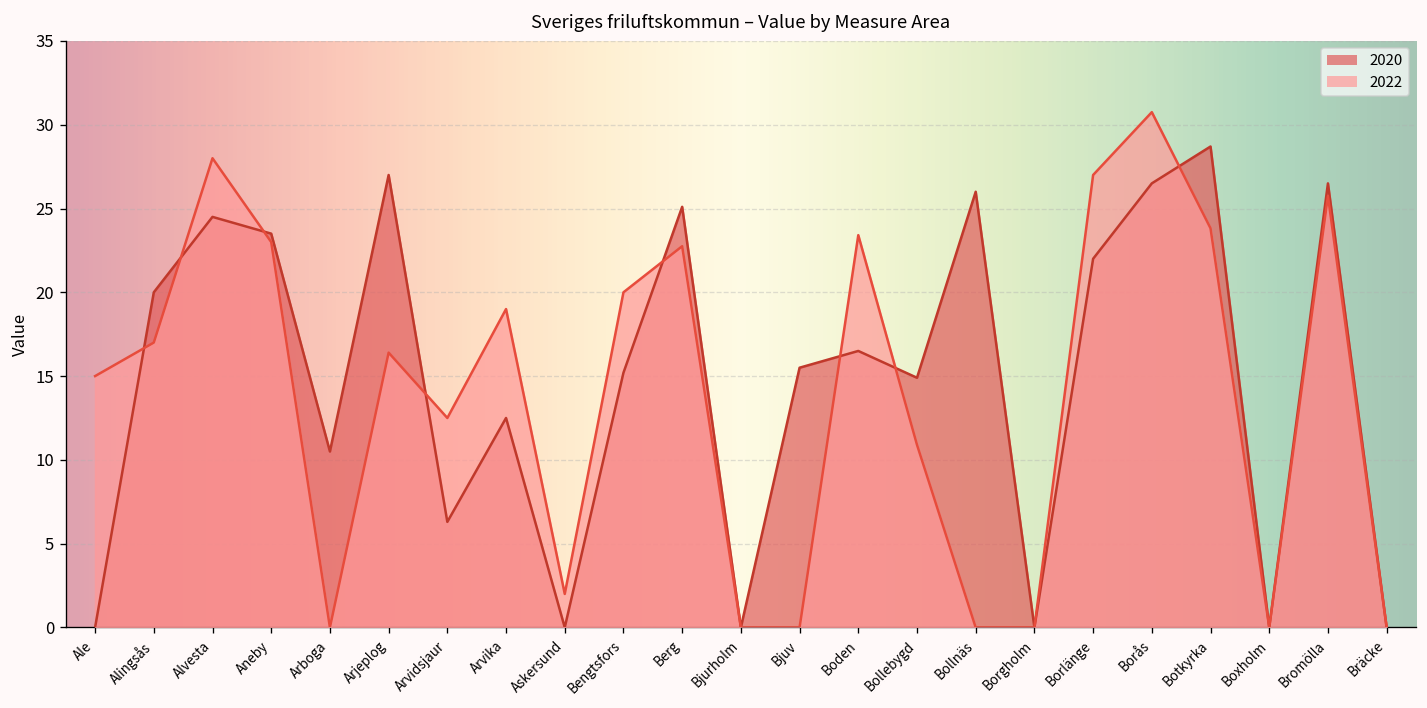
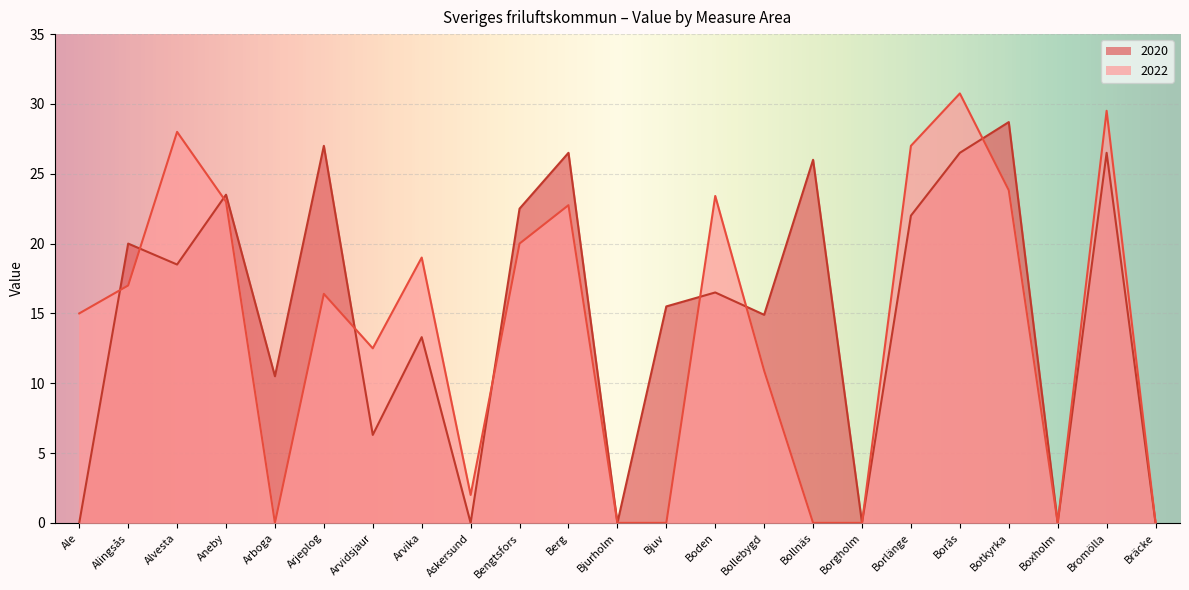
  {
    "2020": {
      "Ale": 0.0,
      "Alingsås": 20.0,
-     "Alvesta": 24.5,
+     "Alvesta": 18.5,
      "Aneby": 23.5,
      "Arboga": 10.5,
      "Arjeplog": 27.0,
      "Arvidsjaur": 6.3,
-     "Arvika": 12.5,
+     "Arvika": 13.3,
      "Askersund": 0.0,
-     "Bengtsfors": 15.2,
-     "Berg": 25.1,
+     "Bengtsfors": 22.5,
+     "Berg": 26.5,
      "Bjuv": 15.5,
      "Boden": 16.5,
      "Bollebygd": 14.9,
      "Bollnäs": 26.0,
      "Borlänge": 22.0,
      "Borås": 26.5,
      "Botkyrka": 28.7,
      "Bromölla": 26.5
    },
    "2022": {
      "Ale": 15.0,
      "Alingsås": 17.0,
      "Alvesta": 28.0,
      "Aneby": 23.0,
      "Arboga": 0.0,
      "Arjeplog": 16.4,
      "Arvidsjaur": 12.5,
      "Arvika": 19.0,
      "Askersund": 2.0,
      "Bengtsfors": 20.0,
      "Berg": 22.8,
      "Bjuv": 0.0,
      "Boden": 23.4,
      "Bollebygd": 10.9,
      "Bollnäs": 0.0,
      "Borlänge": 27.0,
      "Borås": 30.8,
      "Botkyrka": 23.8,
-     "Bromölla": 25.8
+     "Bromölla": 29.5
    }
  }
